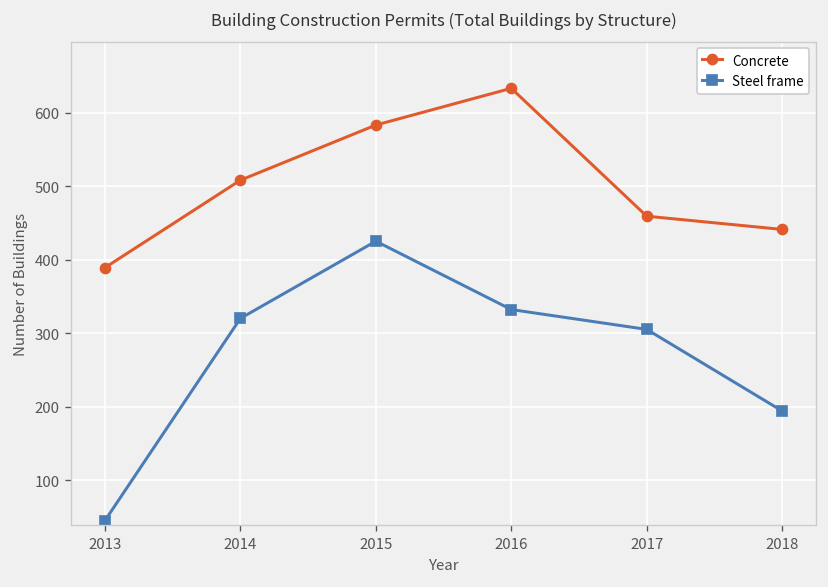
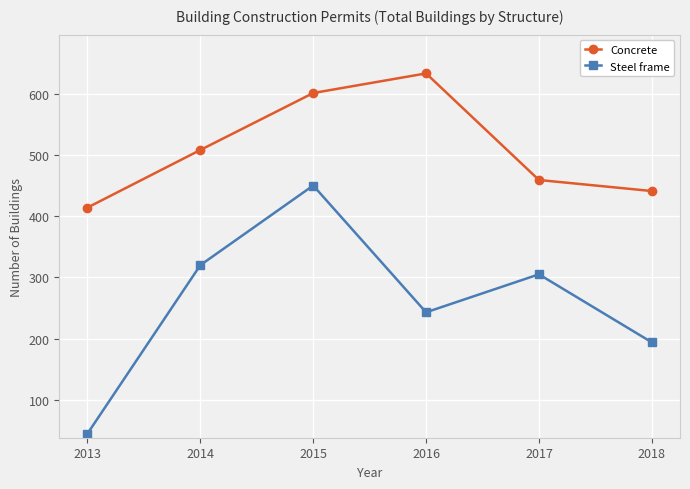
  {
    "Concrete": {
-     "2013": 390,
+     "2013": 410,
      "2014": 510,
-     "2015": 580,
+     "2015": 600,
      "2016": 630,
      "2017": 460,
      "2018": 440
    },
    "Steel frame": {
      "2013": 50,
      "2014": 320,
-     "2015": 430,
-     "2016": 330,
+     "2015": 450,
+     "2016": 240,
      "2017": 310,
      "2018": 190
    }
  }
